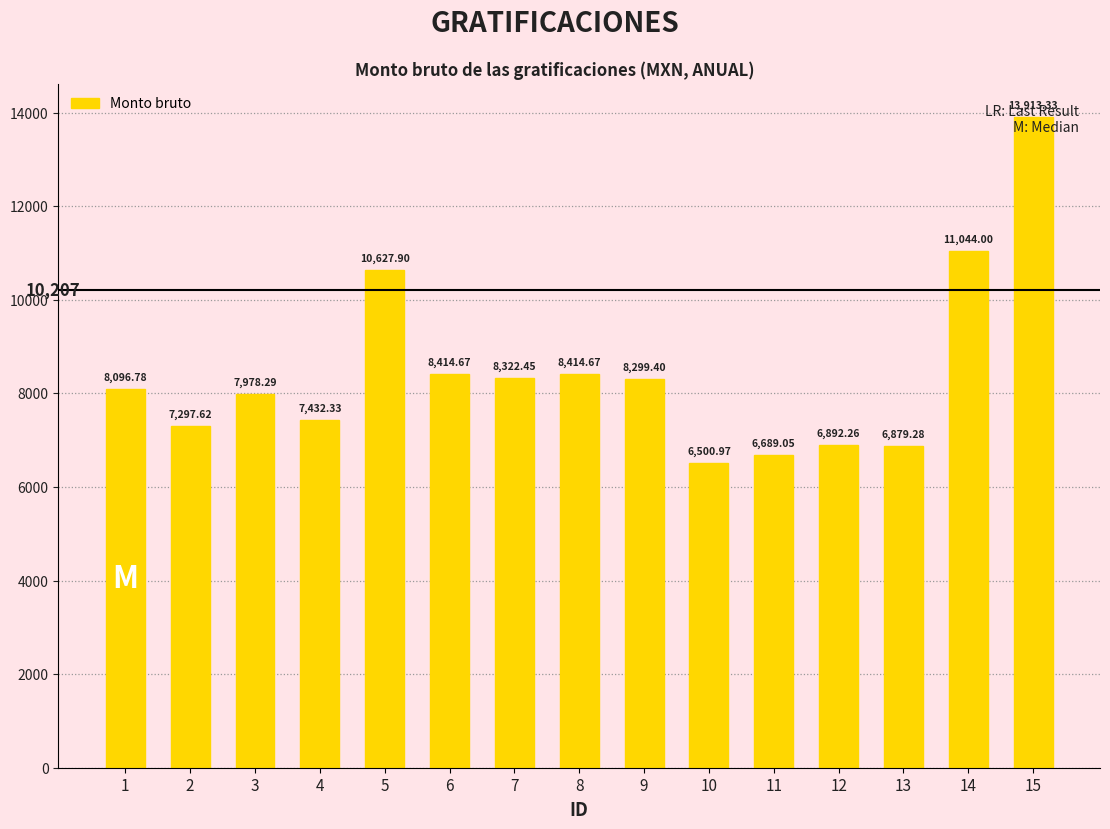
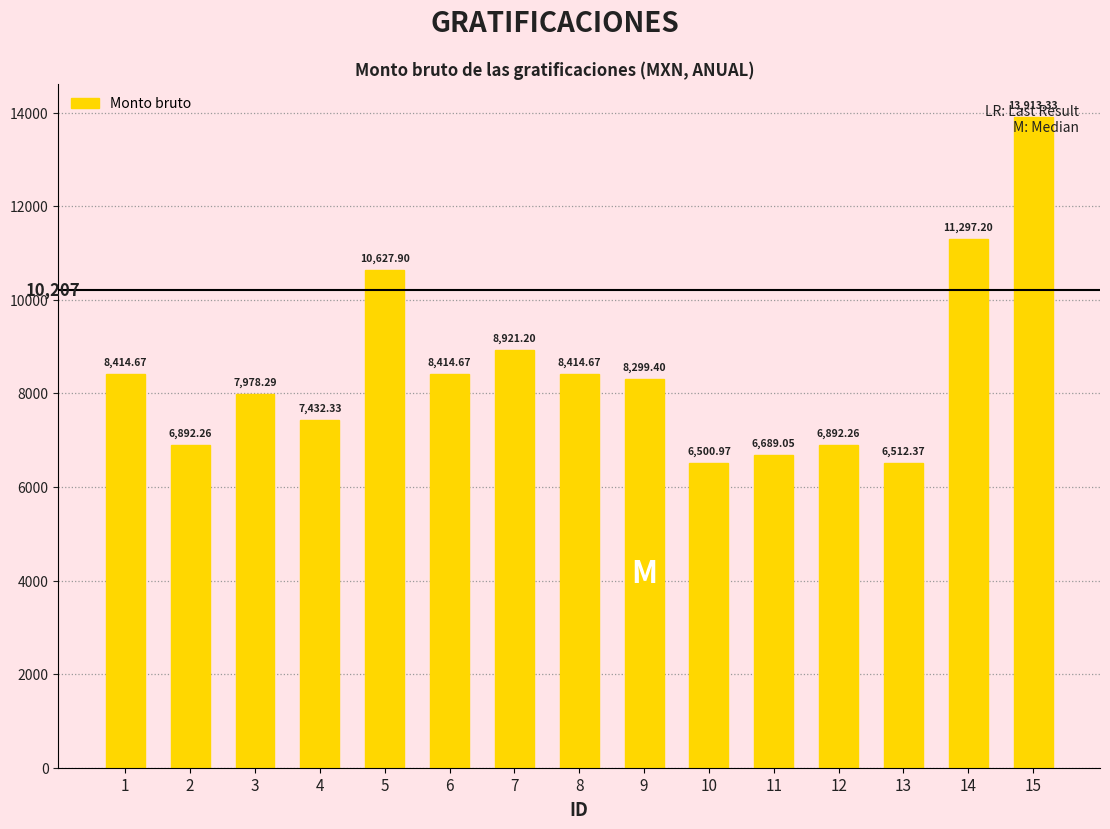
  {
-   "1": "8,096.78",
-   "2": "7,297.62",
+   "1": "8,414.67",
+   "2": "6,892.26",
    "3": "7,978.29",
    "4": "7,432.33",
    "5": "10,627.90",
    "6": "8,414.67",
-   "7": "8,322.45",
+   "7": "8,921.20",
    "8": "8,414.67",
    "9": "8,299.40",
    "10": "6,500.97",
    "11": "6,689.05",
    "12": "6,892.26",
-   "13": "6,879.28",
-   "14": "11,044.00"
+   "13": "6,512.37",
+   "14": "11,297.20"
  }
